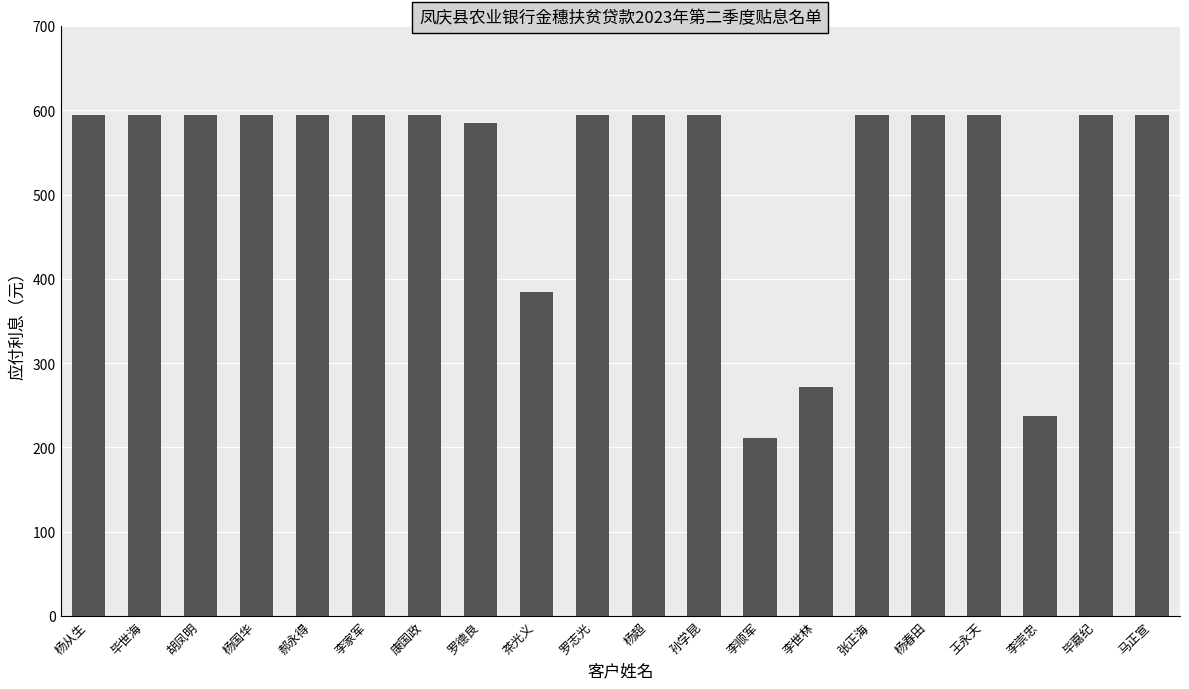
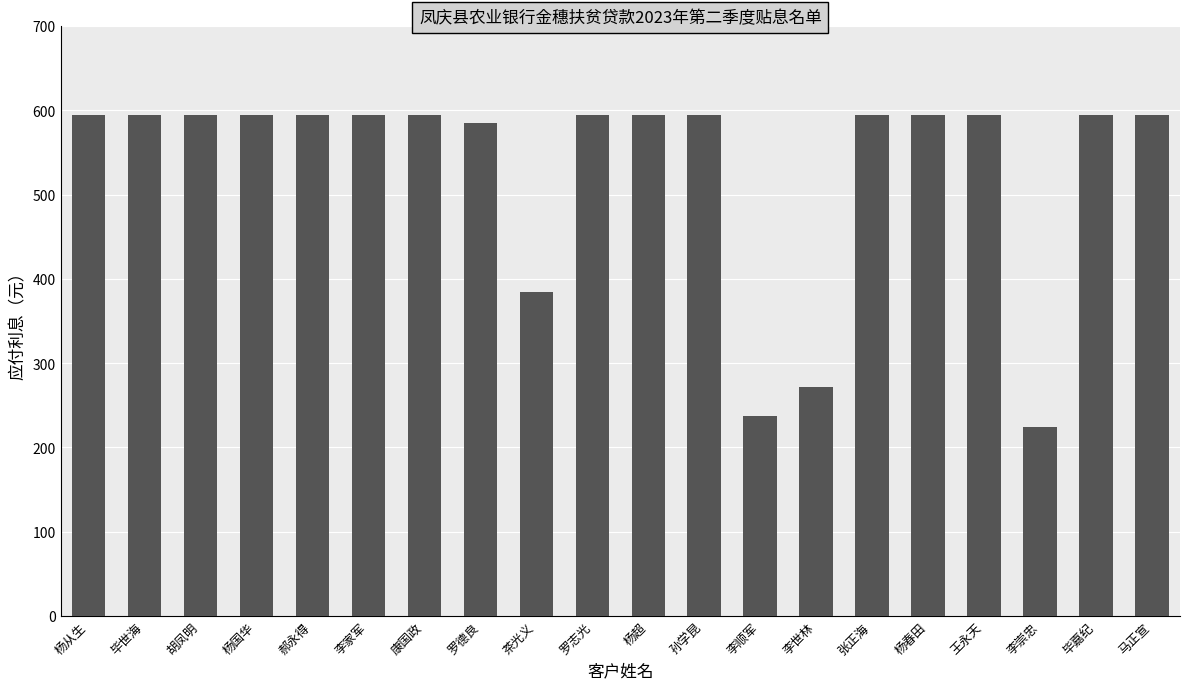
  {
    "杨从生": 590,
    "毕世海": 590,
    "胡凤明": 590,
    "杨国华": 590,
    "郝永得": 590,
    "李家军": 590,
    "康国政": 590,
    "罗德良": 580,
    "茶光义": 380,
    "罗志光": 590,
    "杨超": 590,
    "孙学昆": 590,
-   "李顺军": 210,
+   "李顺军": 240,
    "李世林": 270,
    "张正海": 590,
    "杨春田": 590,
    "王永天": 590,
-   "李崇忠": 240,
+   "李崇忠": 220,
    "毕嘉纪": 590,
    "马正宣": 590
  }
